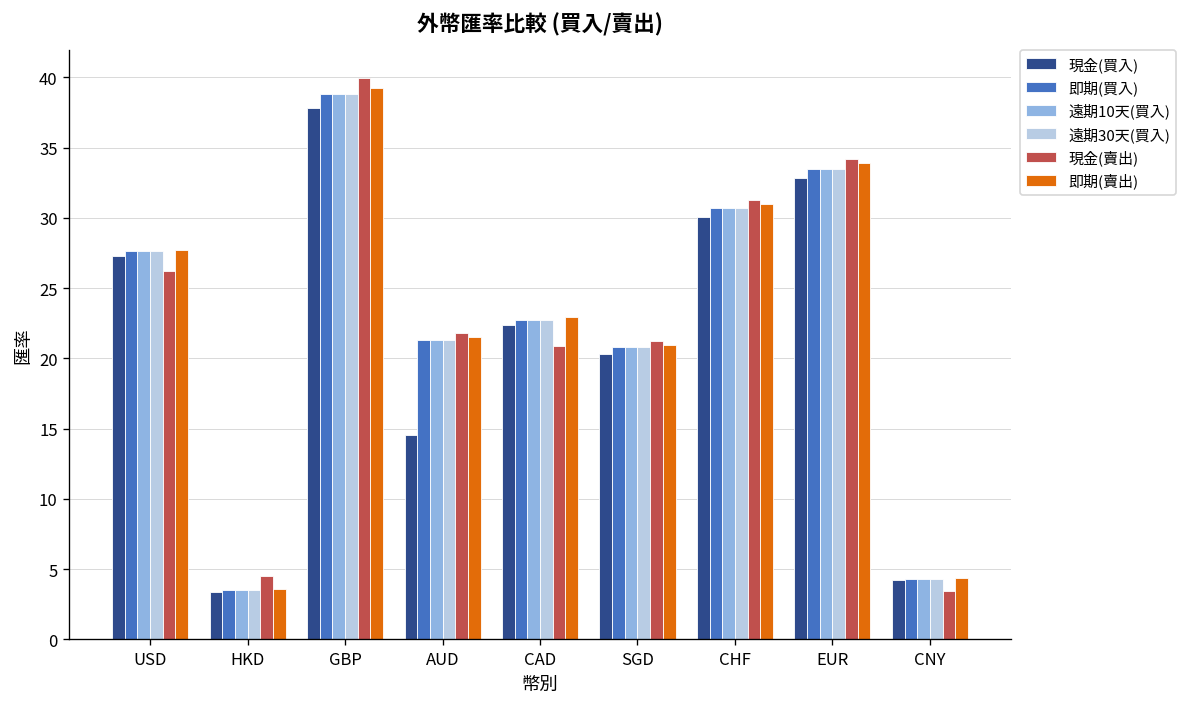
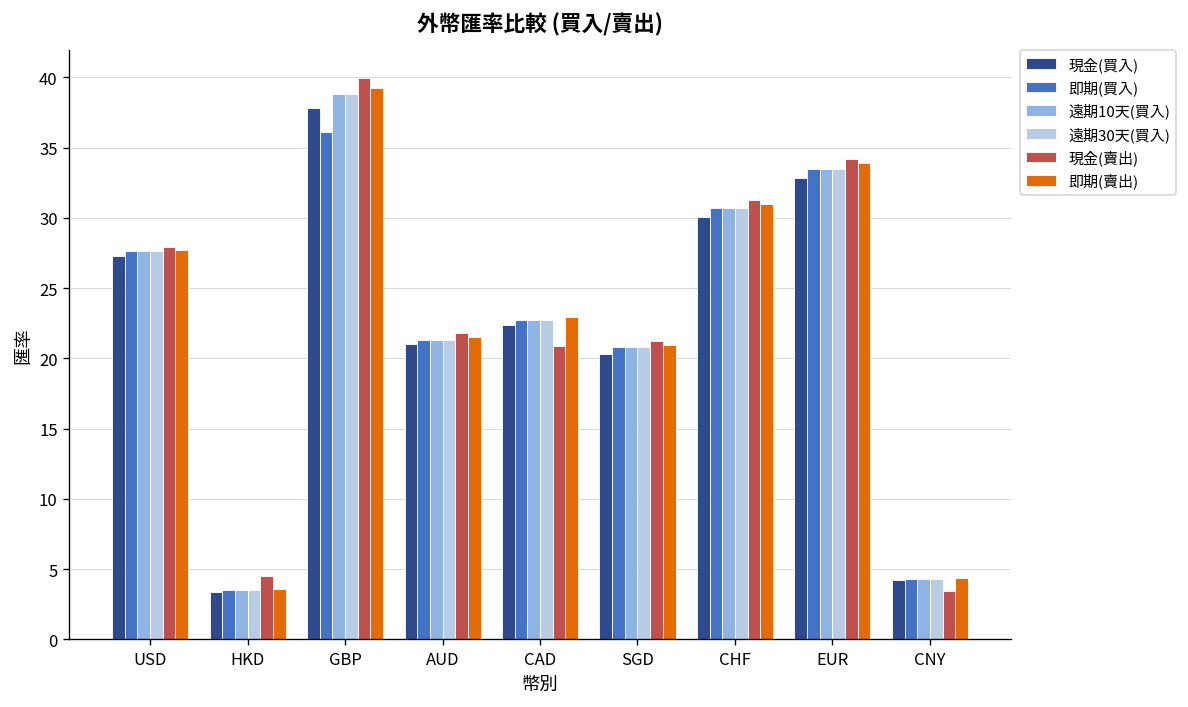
  {
    "現金(買入)": {
      "USD": 27.3,
      "HKD": 3.4,
      "GBP": 37.8,
-     "AUD": 14.5,
+     "AUD": 21.0,
      "CAD": 22.4,
      "SGD": 20.3,
      "CHF": 30.1,
      "EUR": 32.9,
      "CNY": 4.2
    },
    "即期(買入)": {
      "USD": 27.6,
      "HKD": 3.5,
-     "GBP": 38.8,
+     "GBP": 36.1,
      "AUD": 21.3,
      "CAD": 22.8,
      "SGD": 20.8,
      "CHF": 30.7,
      "EUR": 33.5,
      "CNY": 4.3
    },
    "現金(賣出)": {
-     "USD": 26.2,
+     "USD": 28.0,
      "HKD": 4.5,
      "GBP": 39.9,
      "AUD": 21.8,
      "CAD": 20.9,
      "SGD": 21.2,
      "CHF": 31.3,
      "EUR": 34.2,
      "CNY": 3.4
    },
    "即期(賣出)": {
      "USD": 27.7,
      "HKD": 3.6,
      "GBP": 39.2,
      "AUD": 21.5,
      "CAD": 23.0,
      "SGD": 21.0,
      "CHF": 31.0,
      "EUR": 33.9,
      "CNY": 4.4
    }
  }
